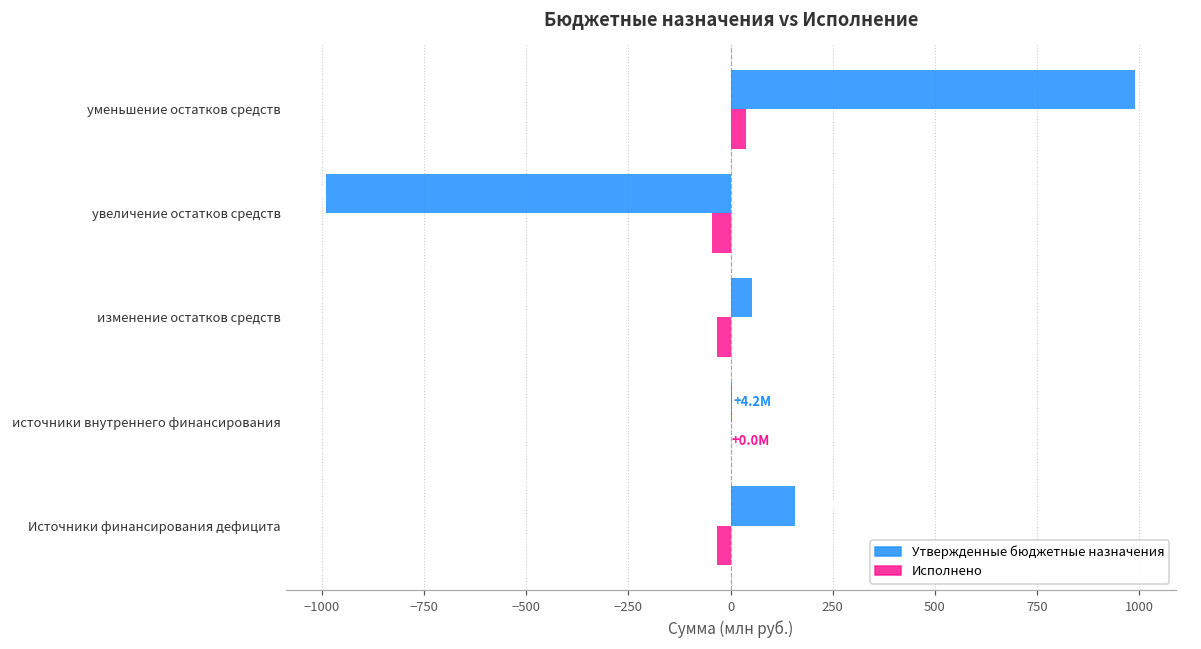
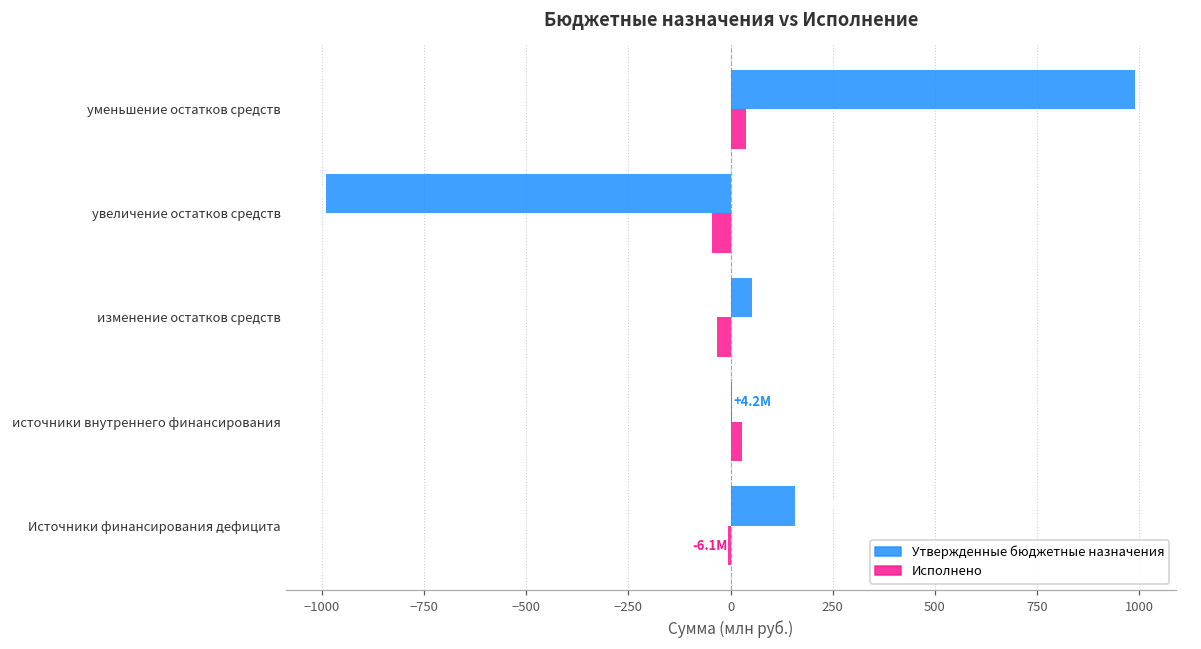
  {
    "Утвержденные бюджетные назначения": {
      "источники внутреннего финансирования": "+4.2M"
    },
    "Исполнено": {
      "уменьшение остатков средств": "40",
      "увеличение остатков средств": "-50",
      "изменение остатков средств": "-30",
-     "источники внутреннего финансирования": "0",
-     "Источники финансирования дефицита": "-30"
+     "источники внутреннего финансирования": "30",
+     "Источники финансирования дефицита": "-10"
    }
  }
